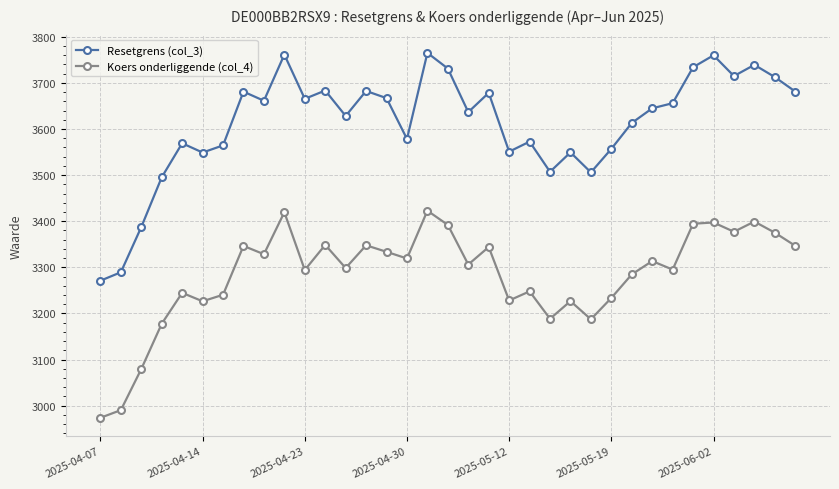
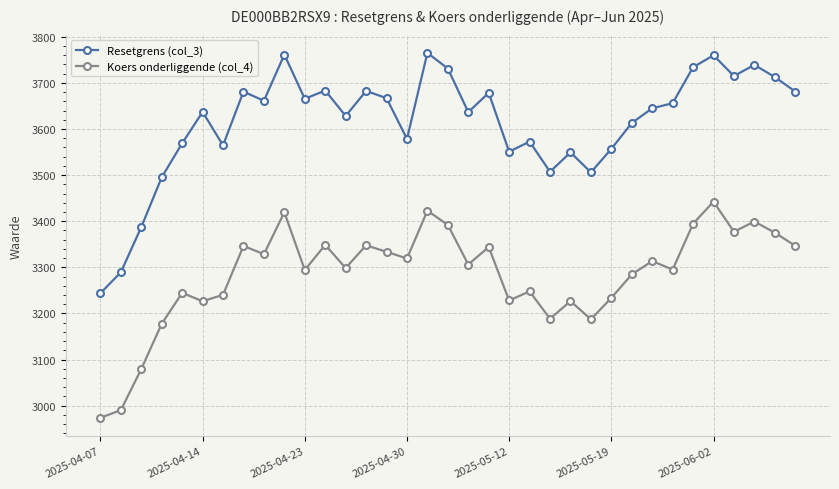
  {
    "Resetgrens (col_3)": {
-     "2025-04-07": 3270,
-     "2025-04-14": 3550,
+     "2025-04-07": 3240,
+     "2025-04-14": 3640,
      "2025-04-23": 3670,
      "2025-04-30": 3580,
      "2025-05-12": 3550,
      "2025-05-19": 3560,
      "2025-06-02": 3760
    },
    "Koers onderliggende (col_4)": {
      "2025-04-07": 2970,
      "2025-04-14": 3230,
      "2025-04-23": 3290,
      "2025-04-30": 3320,
      "2025-05-12": 3230,
      "2025-05-19": 3230,
-     "2025-06-02": 3400
+     "2025-06-02": 3440
    }
  }
